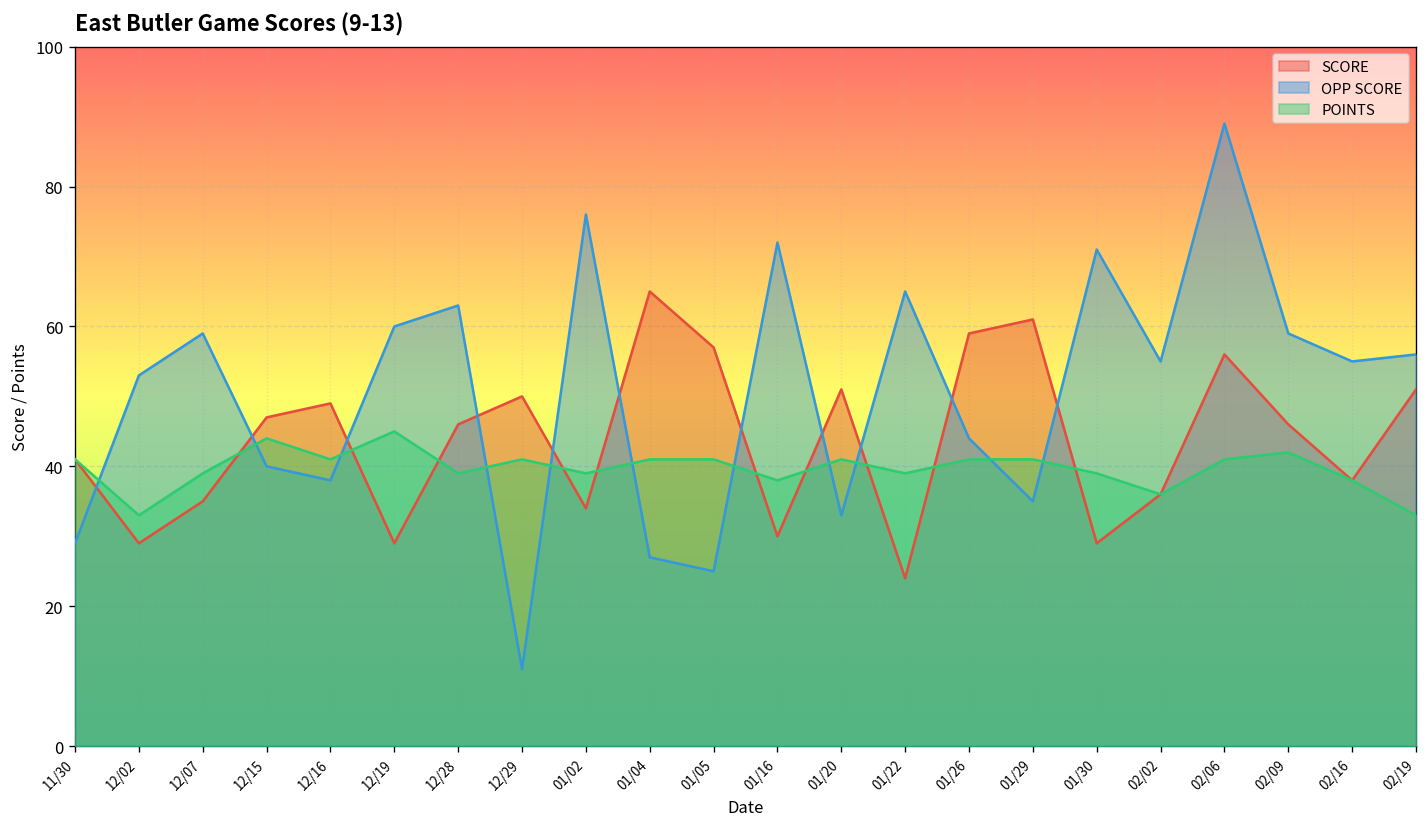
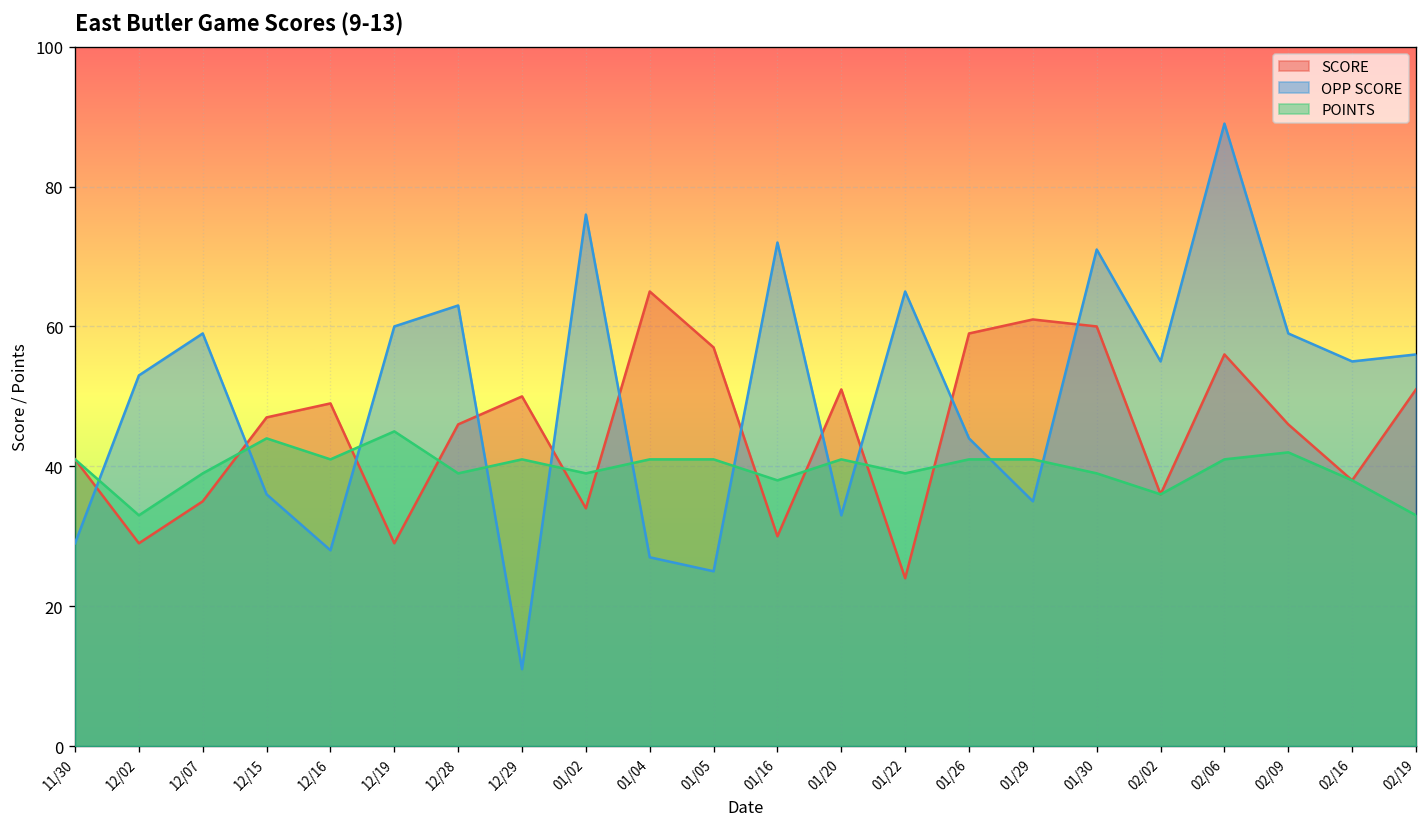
  {
    "SCORE": {
      "12/02": 29,
      "12/07": 35,
      "12/15": 47,
      "12/16": 49,
      "12/19": 29,
      "12/28": 46,
      "12/29": 50,
      "01/02": 34,
      "01/04": 65,
      "01/05": 57,
      "01/16": 30,
      "01/20": 51,
      "01/22": 24,
      "01/26": 59,
      "01/29": 61,
-     "01/30": 29,
+     "01/30": 60,
      "02/06": 56,
      "02/09": 46,
      "02/19": 51
    },
    "OPP SCORE": {
      "11/30": 29,
      "12/02": 53,
      "12/07": 59,
-     "12/15": 40,
-     "12/16": 38,
+     "12/15": 36,
+     "12/16": 28,
      "12/19": 60,
      "12/28": 63,
      "12/29": 11,
      "01/02": 76,
      "01/04": 27,
      "01/05": 25,
      "01/16": 72,
      "01/20": 33,
      "01/22": 65,
      "01/26": 44,
      "01/29": 35,
      "01/30": 71,
      "02/02": 55,
      "02/06": 89,
      "02/09": 59,
      "02/16": 55,
      "02/19": 56
    },
    "POINTS": {
      "12/02": 33,
      "12/07": 39,
      "12/15": 44,
      "12/16": 41,
      "12/19": 45,
      "12/28": 39,
      "12/29": 41,
      "01/02": 39,
      "01/04": 41,
      "01/05": 41,
      "01/16": 38,
      "01/20": 41,
      "01/22": 39,
      "01/26": 41,
      "01/29": 41,
      "01/30": 39,
      "02/06": 41,
      "02/09": 42,
      "02/19": 33
    }
  }
